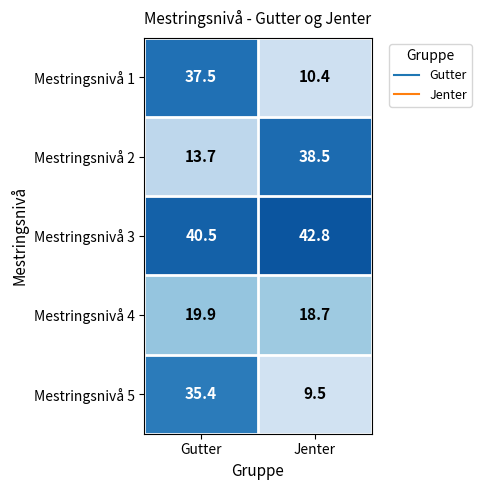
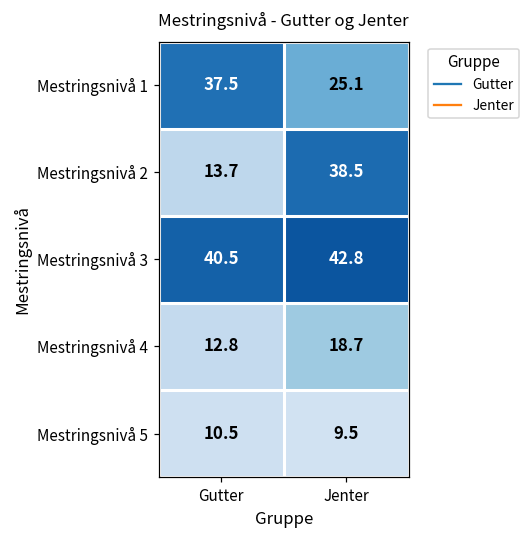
  {
    "Mestringsnivå 1": {
      "Gutter": 37.5,
-     "Jenter": 10.4
+     "Jenter": 25.1
    },
    "Mestringsnivå 2": {
      "Gutter": 13.7,
      "Jenter": 38.5
    },
    "Mestringsnivå 3": {
      "Gutter": 40.5,
      "Jenter": 42.8
    },
    "Mestringsnivå 4": {
-     "Gutter": 19.9,
+     "Gutter": 12.8,
      "Jenter": 18.7
    },
    "Mestringsnivå 5": {
-     "Gutter": 35.4,
+     "Gutter": 10.5,
      "Jenter": 9.5
    }
  }
